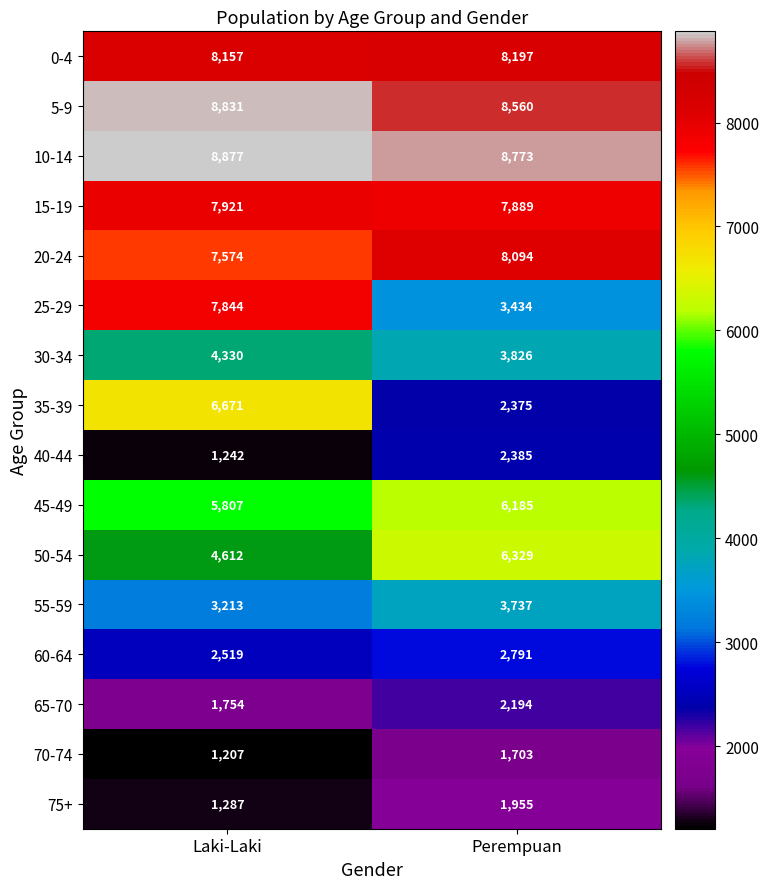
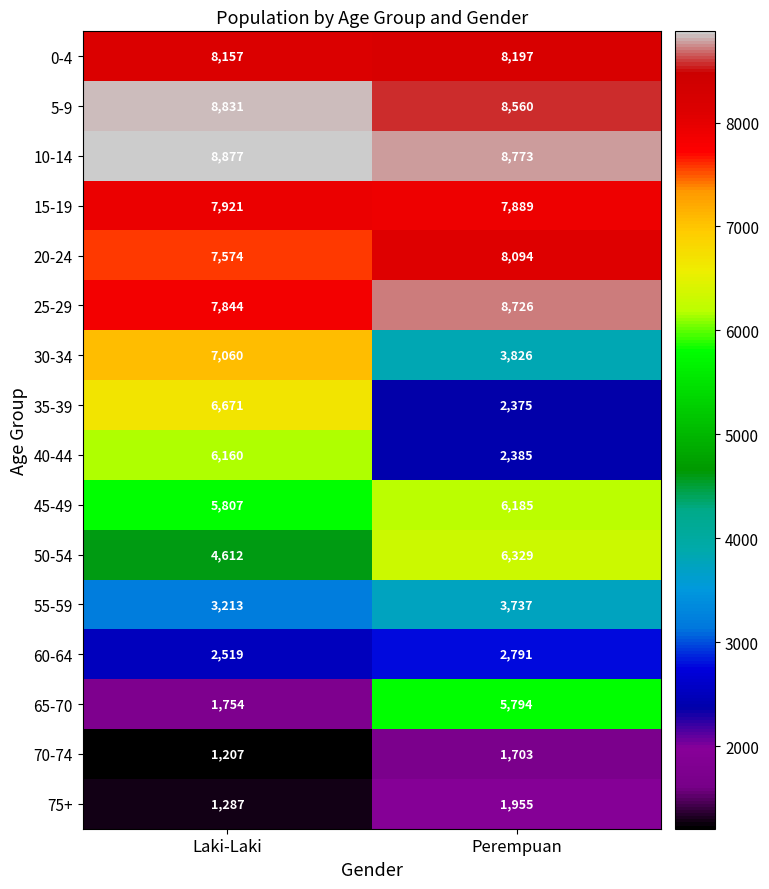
  {
    "0-4": {
      "Laki-Laki": "8,157",
      "Perempuan": "8,197"
    },
    "5-9": {
      "Laki-Laki": "8,831",
      "Perempuan": "8,560"
    },
    "10-14": {
      "Laki-Laki": "8,877",
      "Perempuan": "8,773"
    },
    "15-19": {
      "Laki-Laki": "7,921",
      "Perempuan": "7,889"
    },
    "20-24": {
      "Laki-Laki": "7,574",
      "Perempuan": "8,094"
    },
    "25-29": {
      "Laki-Laki": "7,844",
-     "Perempuan": "3,434"
+     "Perempuan": "8,726"
    },
    "30-34": {
-     "Laki-Laki": "4,330",
+     "Laki-Laki": "7,060",
      "Perempuan": "3,826"
    },
    "35-39": {
      "Laki-Laki": "6,671",
      "Perempuan": "2,375"
    },
    "40-44": {
-     "Laki-Laki": "1,242",
+     "Laki-Laki": "6,160",
      "Perempuan": "2,385"
    },
    "45-49": {
      "Laki-Laki": "5,807",
      "Perempuan": "6,185"
    },
    "50-54": {
      "Laki-Laki": "4,612",
      "Perempuan": "6,329"
    },
    "55-59": {
      "Laki-Laki": "3,213",
      "Perempuan": "3,737"
    },
    "60-64": {
      "Laki-Laki": "2,519",
      "Perempuan": "2,791"
    },
    "65-70": {
      "Laki-Laki": "1,754",
-     "Perempuan": "2,194"
+     "Perempuan": "5,794"
    },
    "70-74": {
      "Laki-Laki": "1,207",
      "Perempuan": "1,703"
    },
    "75+": {
      "Laki-Laki": "1,287",
      "Perempuan": "1,955"
    }
  }
